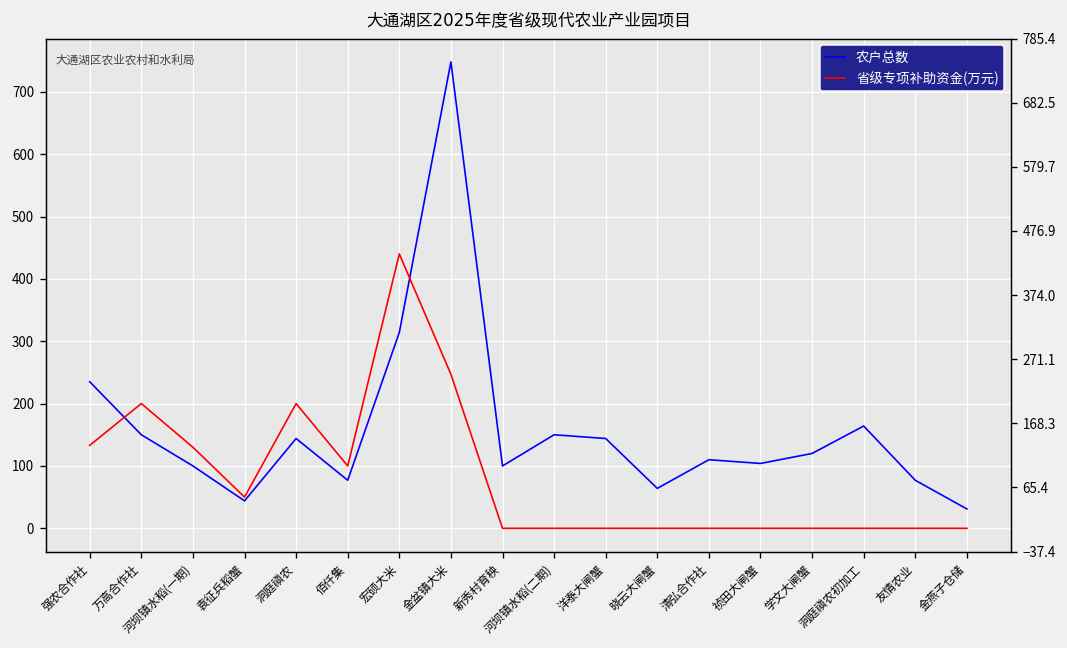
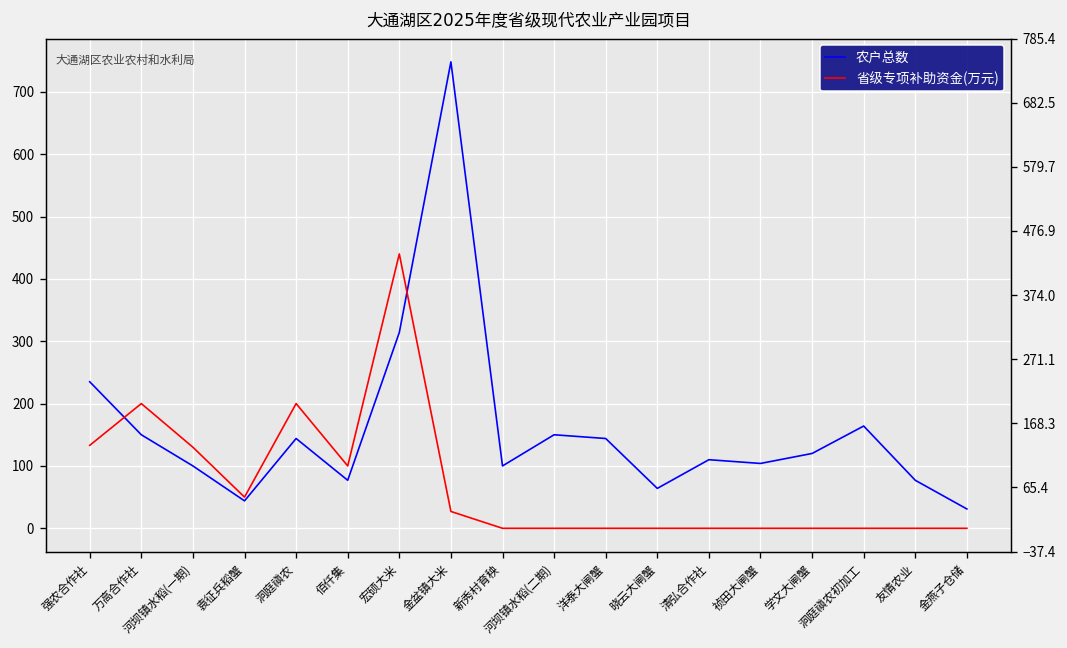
  {
    "农户总数": {
      "强农合作社": 240,
      "万高合作社": 150,
      "河坝镇水稻(一期)": 100,
      "袁征兵稻蟹": 40,
      "洞庭禛农": 140,
      "佰仟集": 80,
      "宏硕大米": 310,
      "金盆镇大米": 750,
      "新秀村育秧": 100,
      "河坝镇水稻(二期)": 150,
      "洋泰大闸蟹": 140,
      "晓云大闸蟹": 60,
      "清弘合作社": 110,
      "祯田大闸蟹": 100,
      "学文大闸蟹": 120,
      "洞庭禛农初加工": 160,
      "友情农业": 80,
      "金燕子仓储": 30
    },
    "省级专项补助资金(万元)": {
      "强农合作社": 130,
      "万高合作社": 200,
      "河坝镇水稻(一期)": 130,
      "袁征兵稻蟹": 50,
      "洞庭禛农": 200,
      "佰仟集": 100,
      "宏硕大米": 440,
-     "金盆镇大米": 250,
+     "金盆镇大米": 30,
      "新秀村育秧": 0,
      "河坝镇水稻(二期)": 0,
      "洋泰大闸蟹": 0,
      "晓云大闸蟹": 0,
      "清弘合作社": 0,
      "祯田大闸蟹": 0,
      "学文大闸蟹": 0,
      "洞庭禛农初加工": 0,
      "友情农业": 0,
      "金燕子仓储": 0
    }
  }
